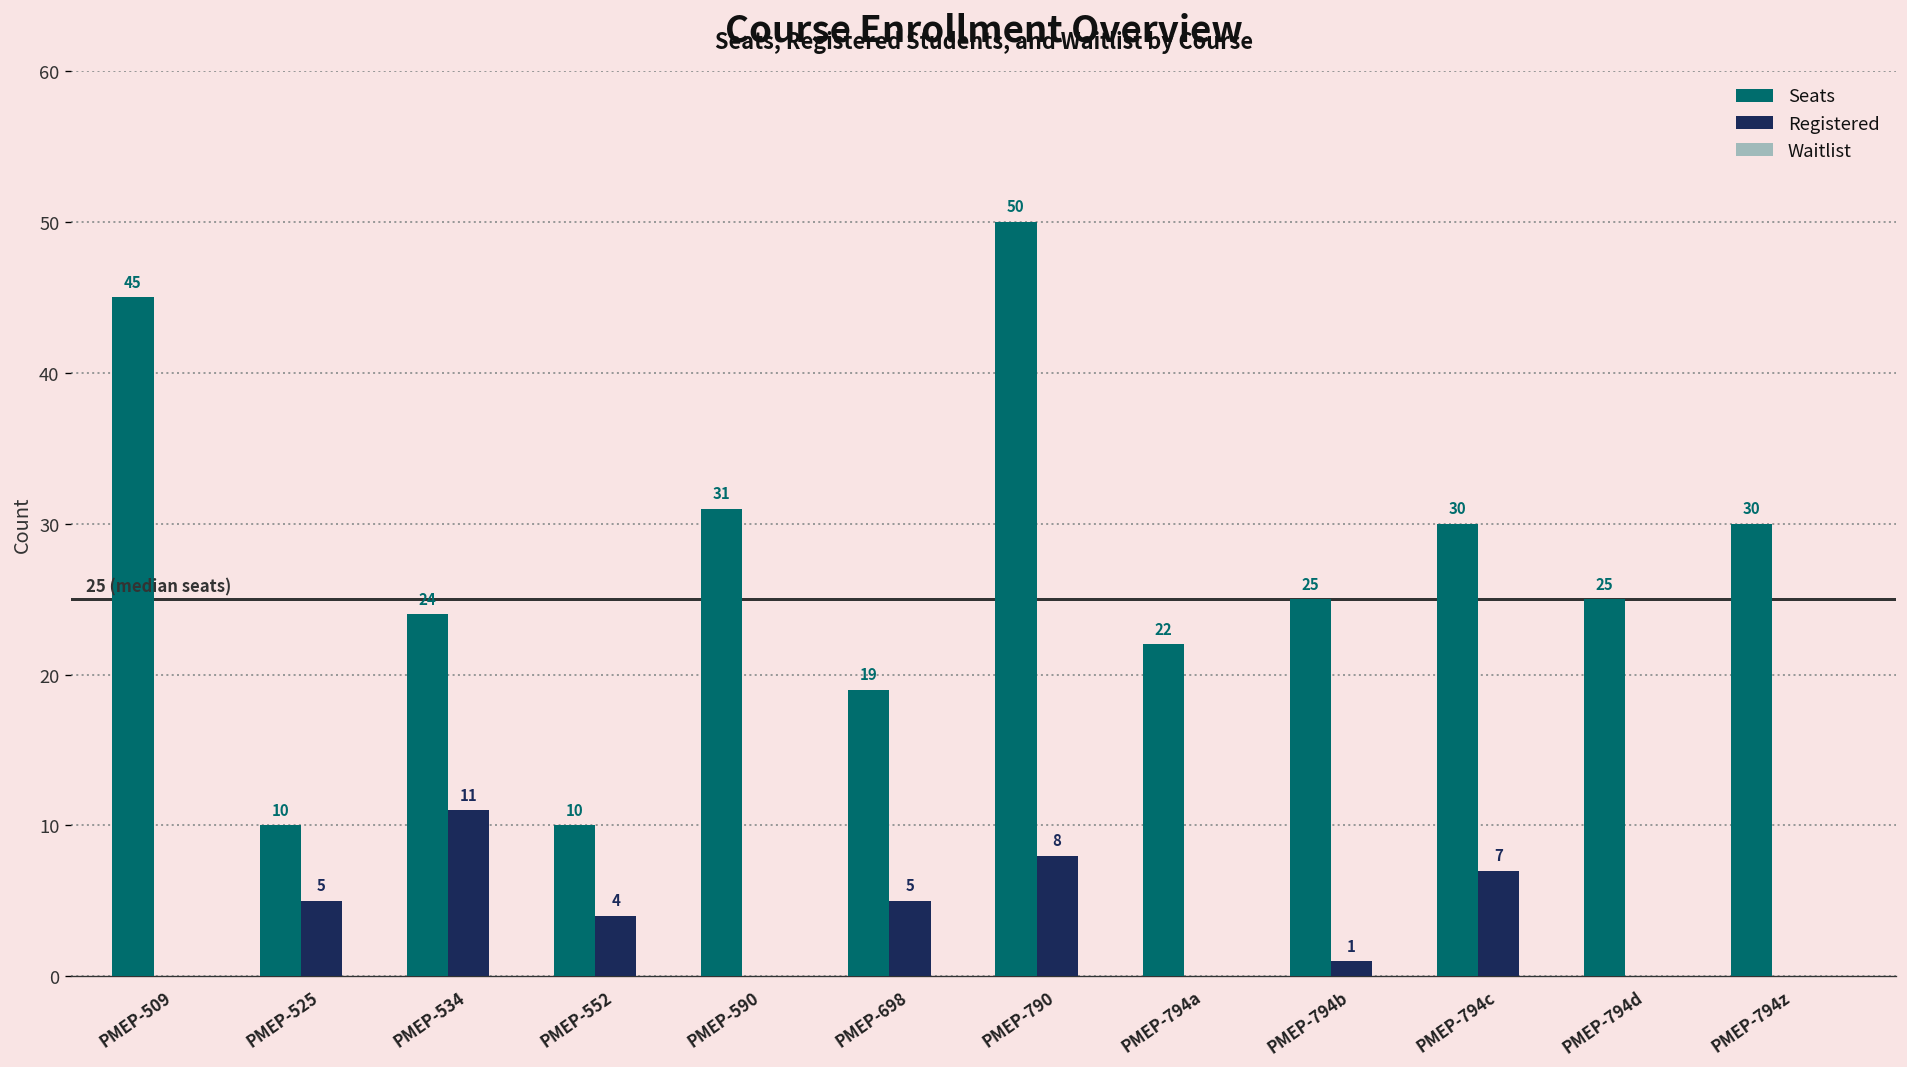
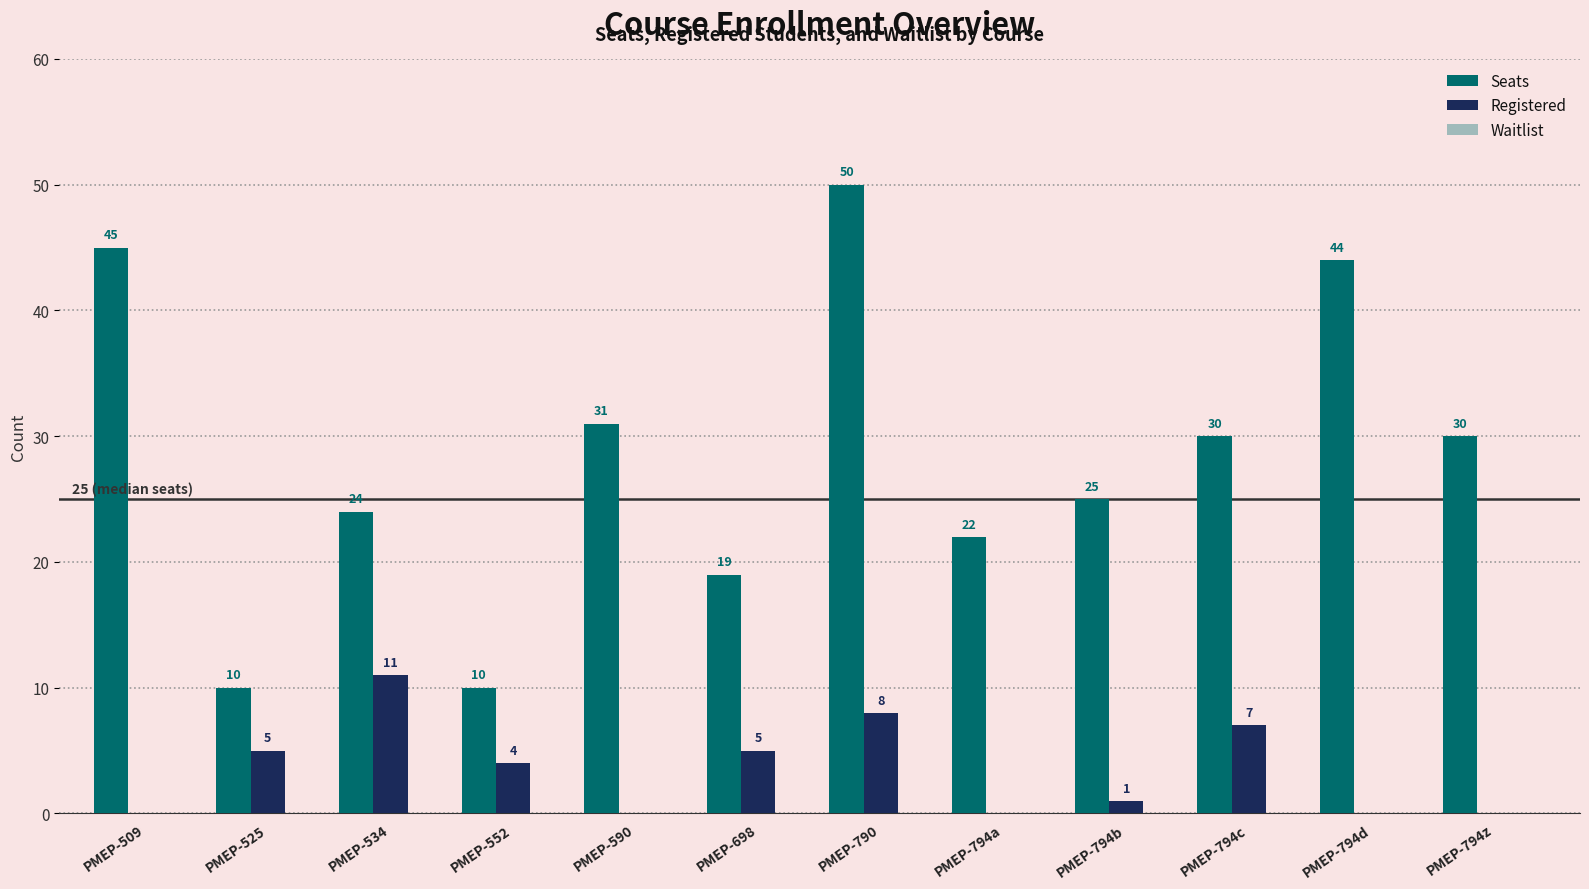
  {
    "Seats": {
      "PMEP-509": 45,
      "PMEP-525": 10,
      "PMEP-534": 24,
      "PMEP-552": 10,
      "PMEP-590": 31,
      "PMEP-698": 19,
      "PMEP-790": 50,
      "PMEP-794a": 22,
      "PMEP-794b": 25,
      "PMEP-794c": 30,
-     "PMEP-794d": 25,
+     "PMEP-794d": 44,
      "PMEP-794z": 30
    },
    "Registered": {
      "PMEP-525": 5,
      "PMEP-534": 11,
      "PMEP-552": 4,
      "PMEP-698": 5,
      "PMEP-790": 8,
      "PMEP-794b": 1,
      "PMEP-794c": 7
    },
    "Waitlist": {
      "PMEP-509": 0.0,
      "PMEP-525": 0.0,
      "PMEP-534": 0.0,
      "PMEP-552": 0.0,
      "PMEP-590": 0.0,
      "PMEP-698": 0.0,
      "PMEP-790": 0.0,
      "PMEP-794a": 0.0,
      "PMEP-794b": 0.0,
      "PMEP-794c": 0.0,
      "PMEP-794d": 0.0,
      "PMEP-794z": 0.0
    }
  }
